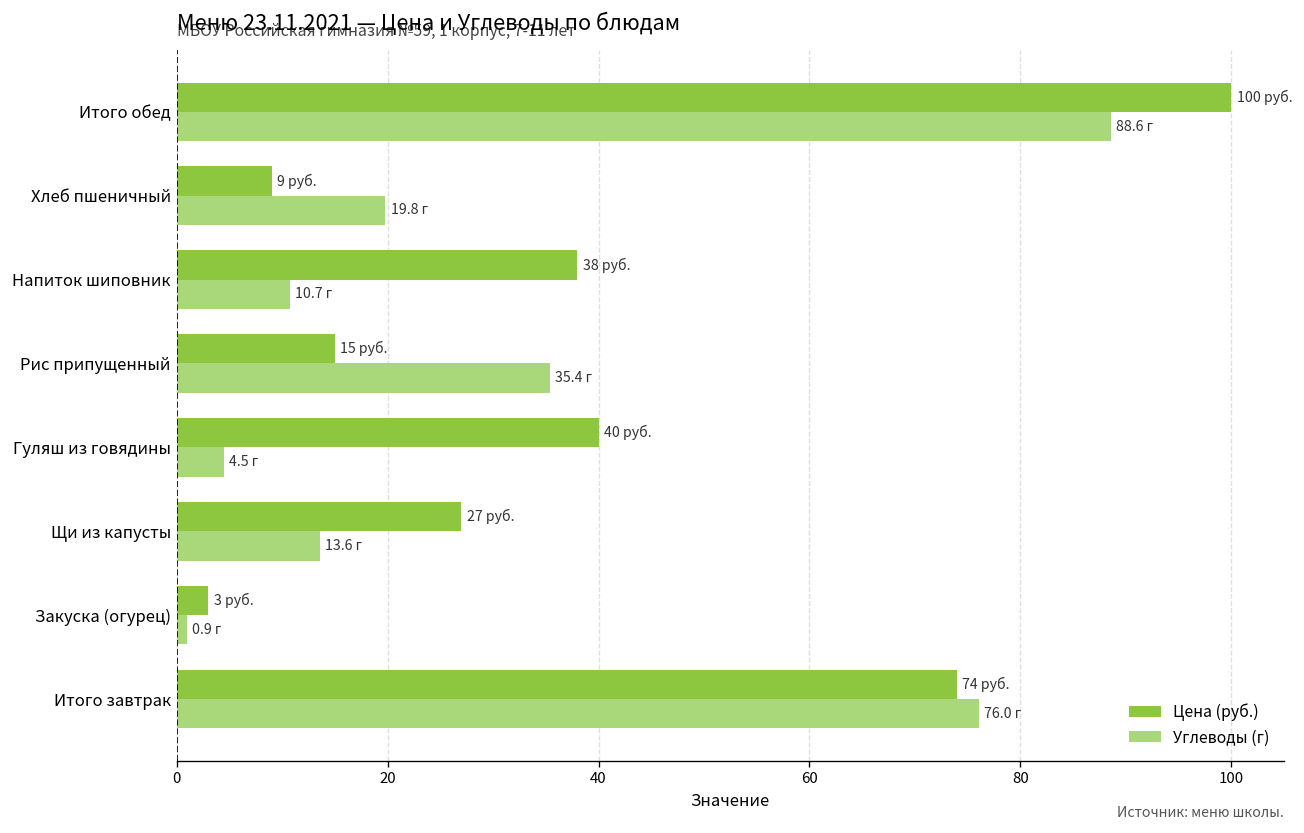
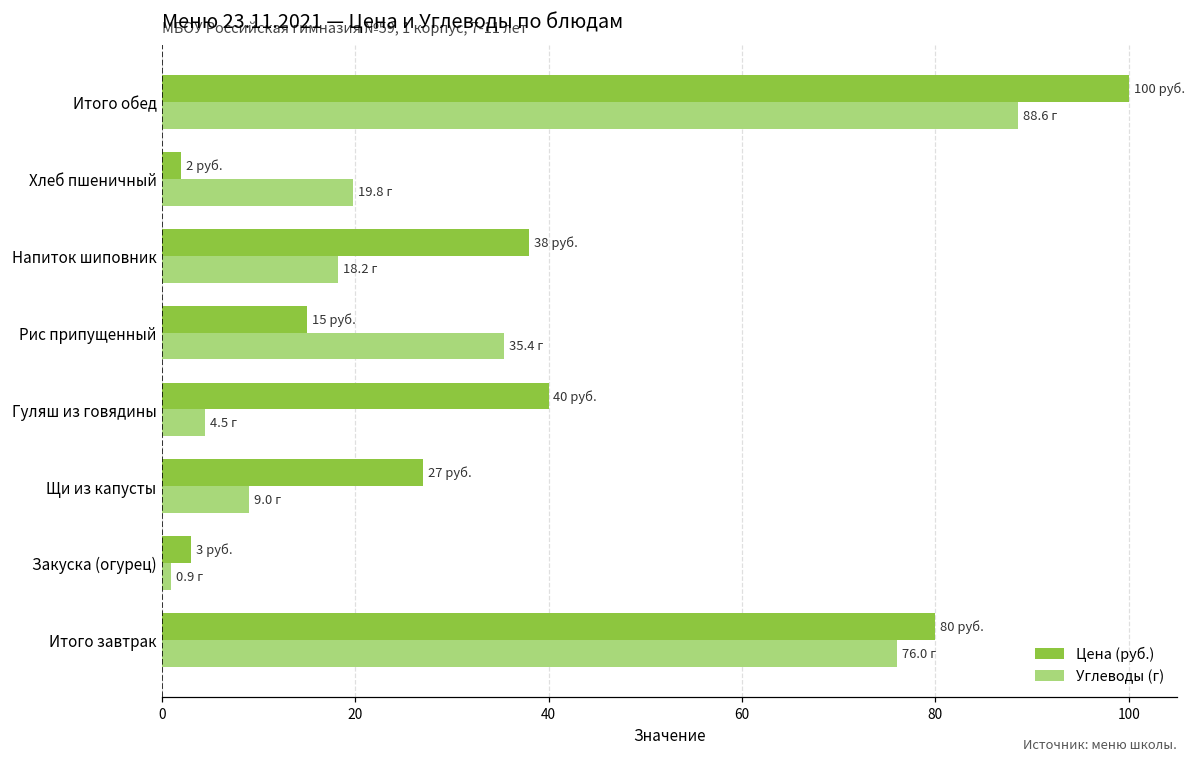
  {
    "Цена (руб.)": {
      "Итого обед": 100,
-     "Хлеб пшеничный": 9,
+     "Хлеб пшеничный": 2,
      "Напиток шиповник": 38,
      "Рис припущенный": 15,
      "Гуляш из говядины": 40,
      "Щи из капусты": 27,
      "Закуска (огурец)": 3,
-     "Итого завтрак": 74
+     "Итого завтрак": 80
    },
    "Углеводы (г)": {
      "Итого обед": 88.6,
      "Хлеб пшеничный": 19.8,
-     "Напиток шиповник": 10.7,
+     "Напиток шиповник": 18.2,
      "Рис припущенный": 35.4,
      "Гуляш из говядины": 4.5,
-     "Щи из капусты": 13.6,
+     "Щи из капусты": 9.0,
      "Закуска (огурец)": 0.9,
      "Итого завтрак": 76.0
    }
  }
